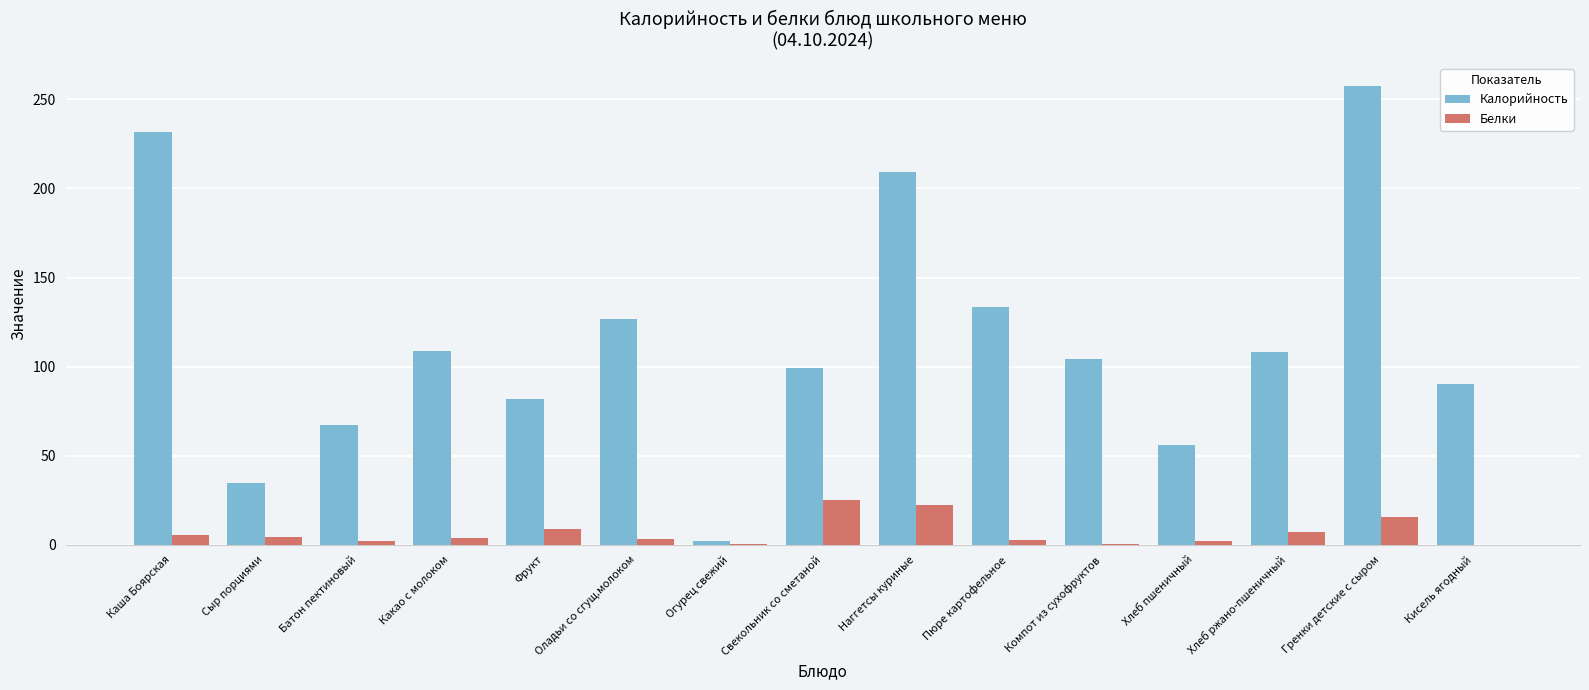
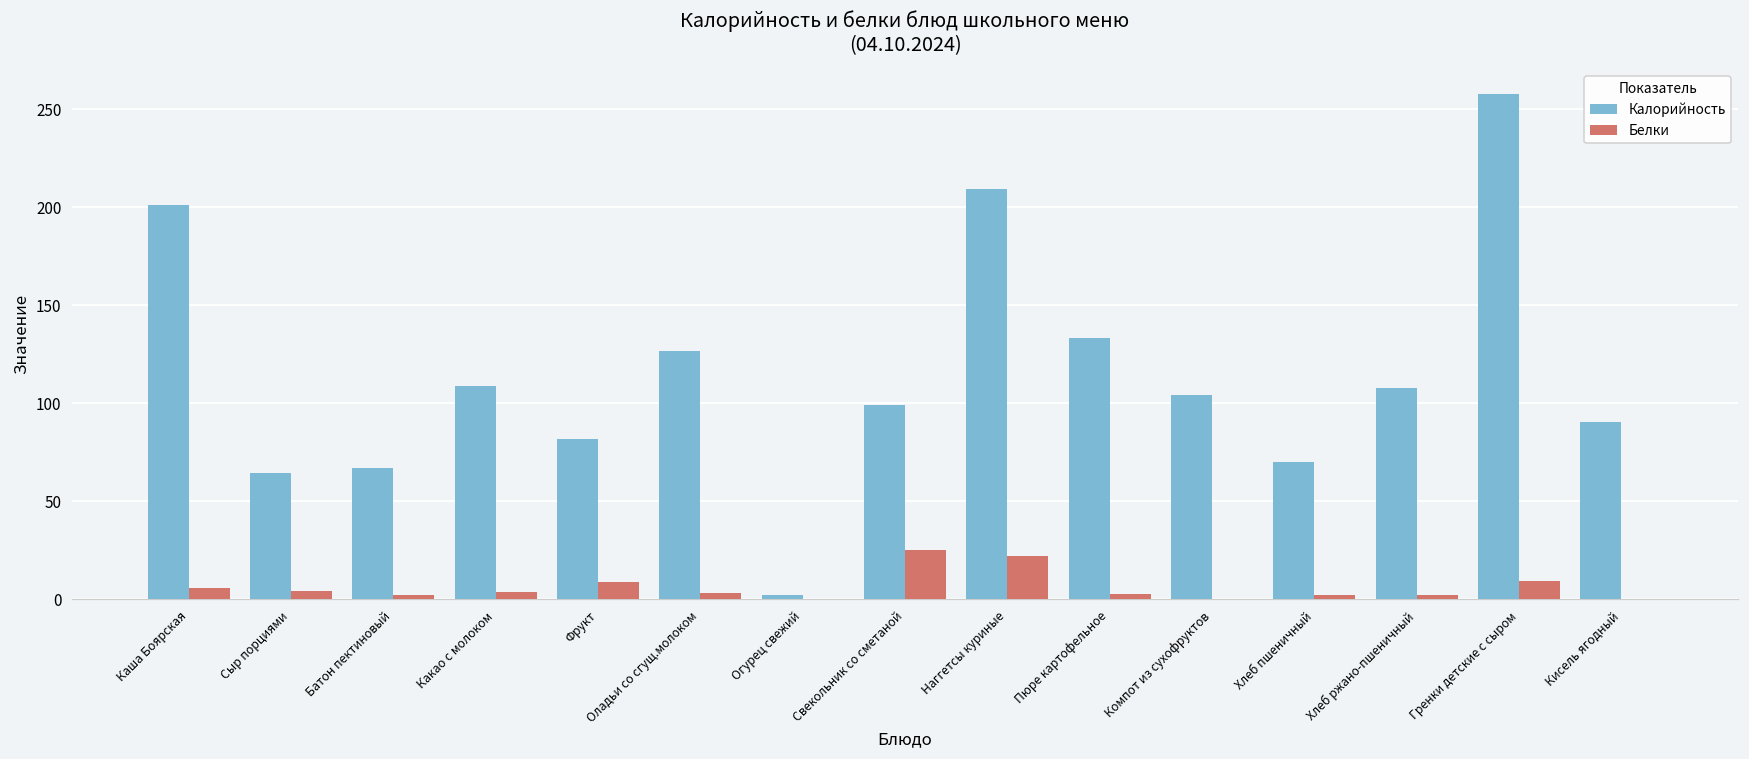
  {
    "Калорийность": {
-     "Каша Боярская": 232,
-     "Сыр порциями": 35,
+     "Каша Боярская": 201,
+     "Сыр порциями": 64,
      "Батон пектиновый": 67,
      "Какао с молоком": 109,
      "Фрукт": 82,
      "Оладьи со сгущ.молоком": 127,
      "Огурец свежий": 2,
      "Свекольник со сметаной": 99,
      "Наггетсы куриные": 210,
      "Пюре картофельное": 133,
      "Компот из сухофруктов": 104,
-     "Хлеб пшеничный": 56,
+     "Хлеб пшеничный": 70,
      "Хлеб ржано-пшеничный": 108,
      "Гренки детские с сыром": 258,
      "Кисель ягодный": 91
    },
    "Белки": {
      "Каша Боярская": 6,
      "Сыр порциями": 4,
      "Батон пектиновый": 2,
      "Какао с молоком": 4,
      "Фрукт": 9,
      "Оладьи со сгущ.молоком": 3,
      "Свекольник со сметаной": 25,
      "Наггетсы куриные": 22,
      "Пюре картофельное": 3,
      "Хлеб пшеничный": 2,
-     "Хлеб ржано-пшеничный": 7,
-     "Гренки детские с сыром": 15
+     "Хлеб ржано-пшеничный": 2,
+     "Гренки детские с сыром": 9
    }
  }
